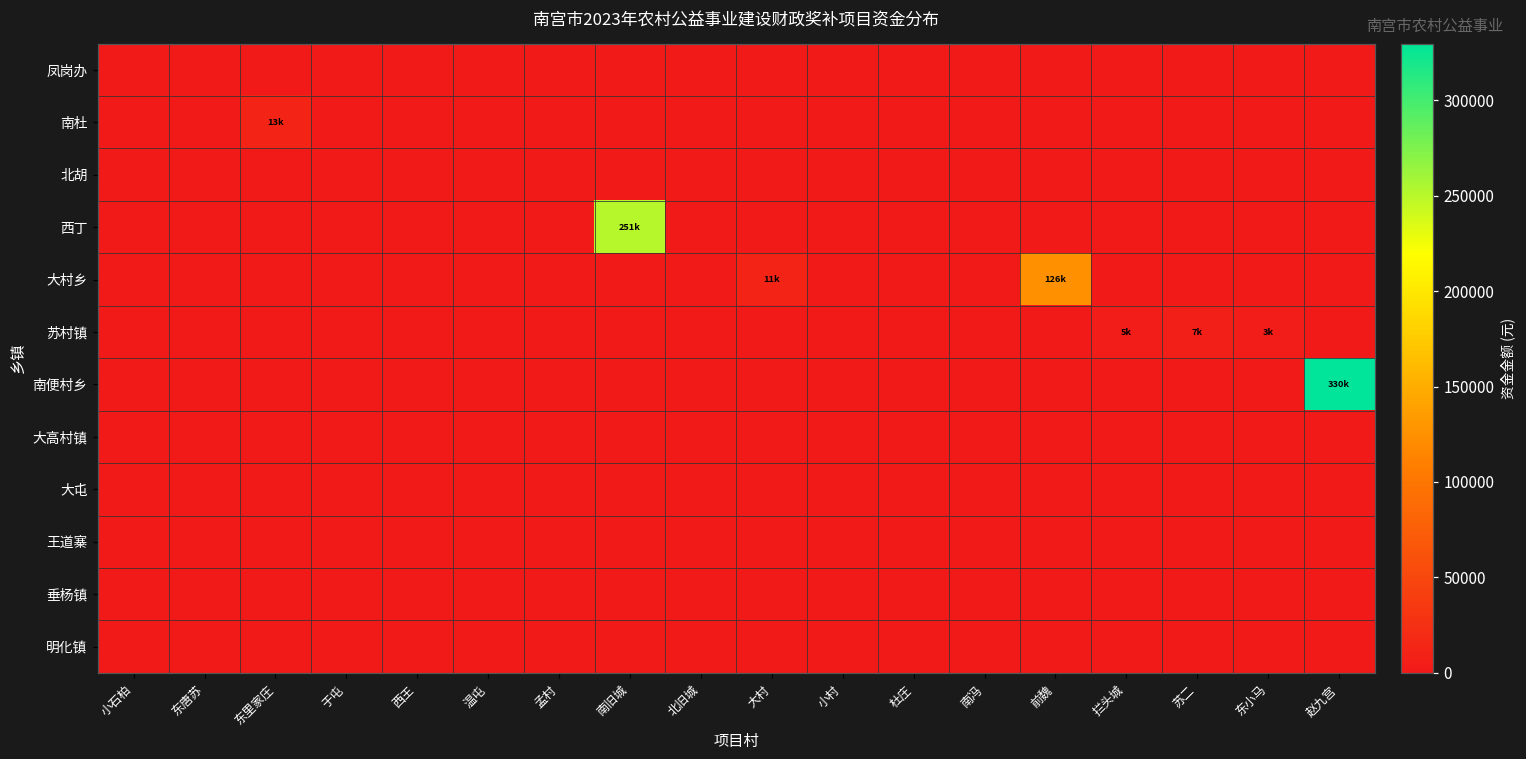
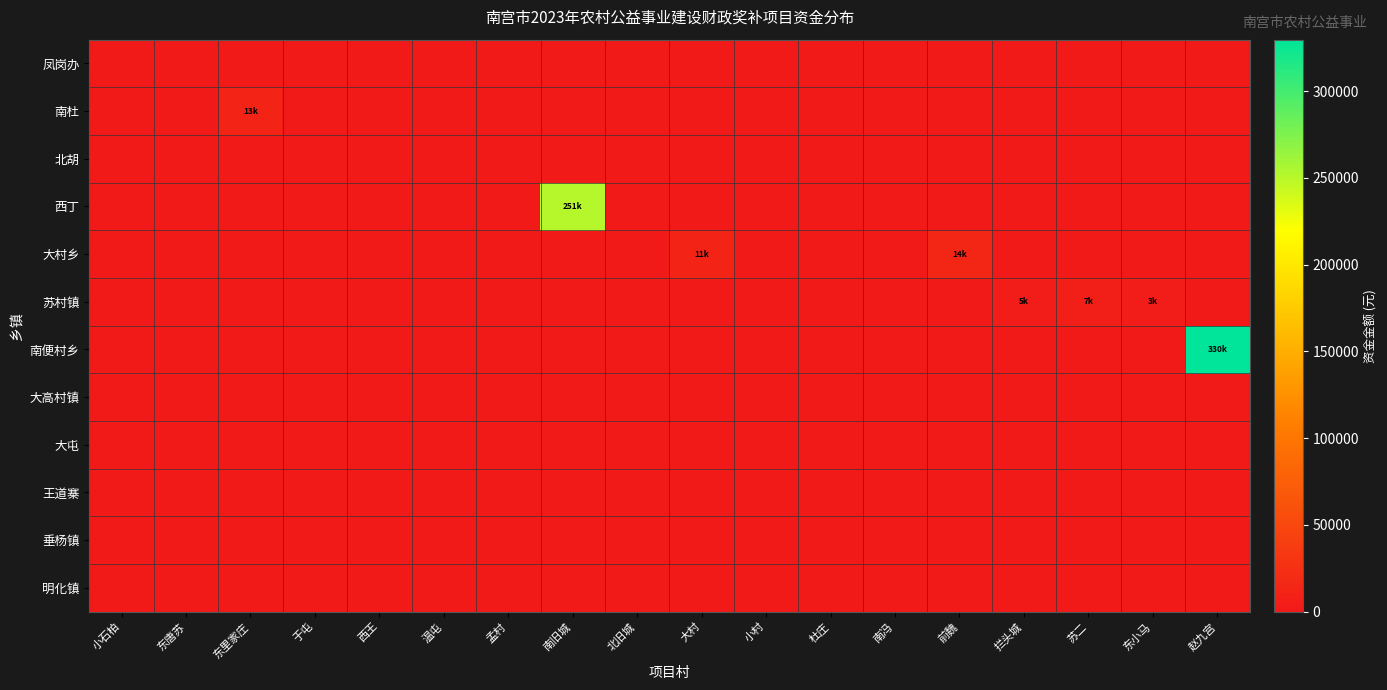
  {
    "南杜": {
      "东里家庄": "13k"
    },
    "西丁": {
      "南旧城": "251k"
    },
    "大村乡": {
      "大村": "11k",
-     "前魏": "126k"
+     "前魏": "14k"
    },
    "苏村镇": {
      "拦头城": "5k",
      "苏二": "7k",
      "东小马": "3k"
    },
    "南便村乡": {
      "赵九宫": "330k"
    }
  }
